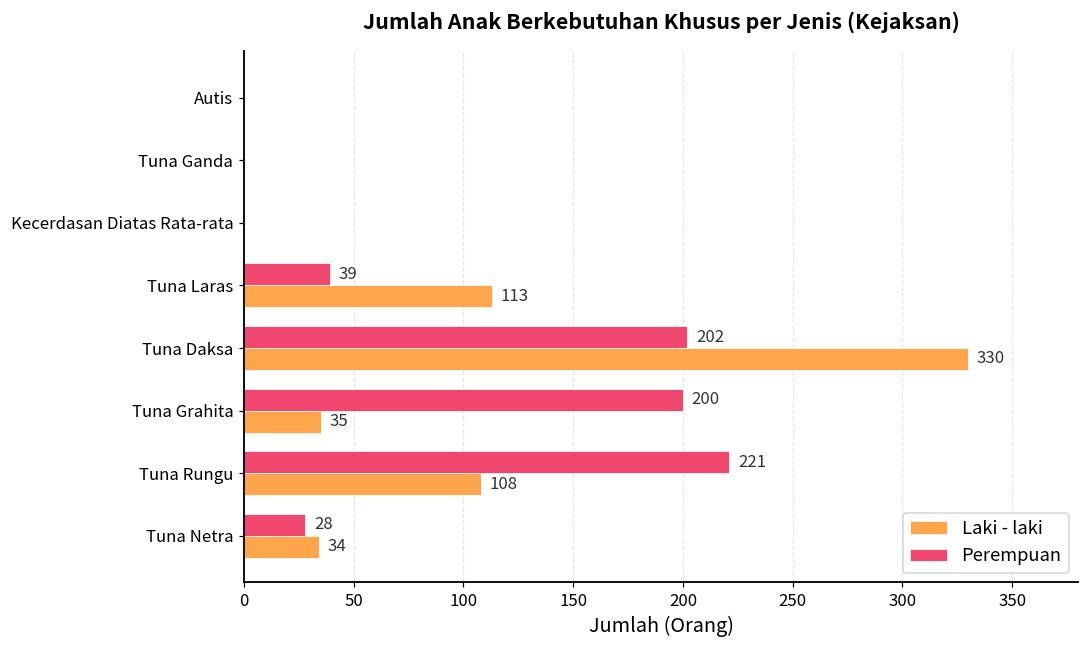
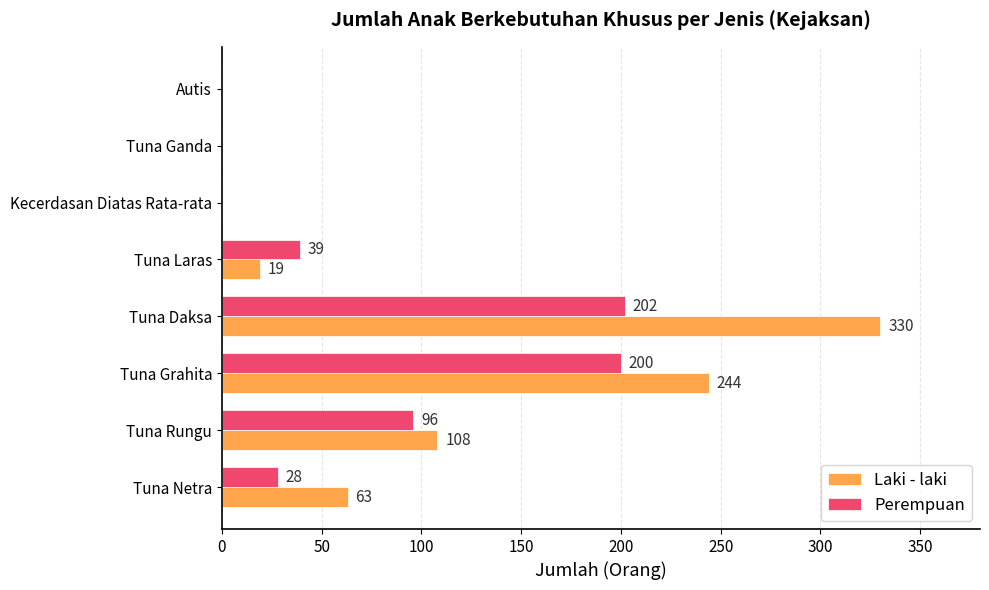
  {
    "Laki - laki": {
-     "Tuna Laras": 113,
+     "Tuna Laras": 19,
      "Tuna Daksa": 330,
-     "Tuna Grahita": 35,
+     "Tuna Grahita": 244,
      "Tuna Rungu": 108,
-     "Tuna Netra": 34
+     "Tuna Netra": 63
    },
    "Perempuan": {
      "Tuna Laras": 39,
      "Tuna Daksa": 202,
      "Tuna Grahita": 200,
-     "Tuna Rungu": 221,
+     "Tuna Rungu": 96,
      "Tuna Netra": 28
    }
  }
